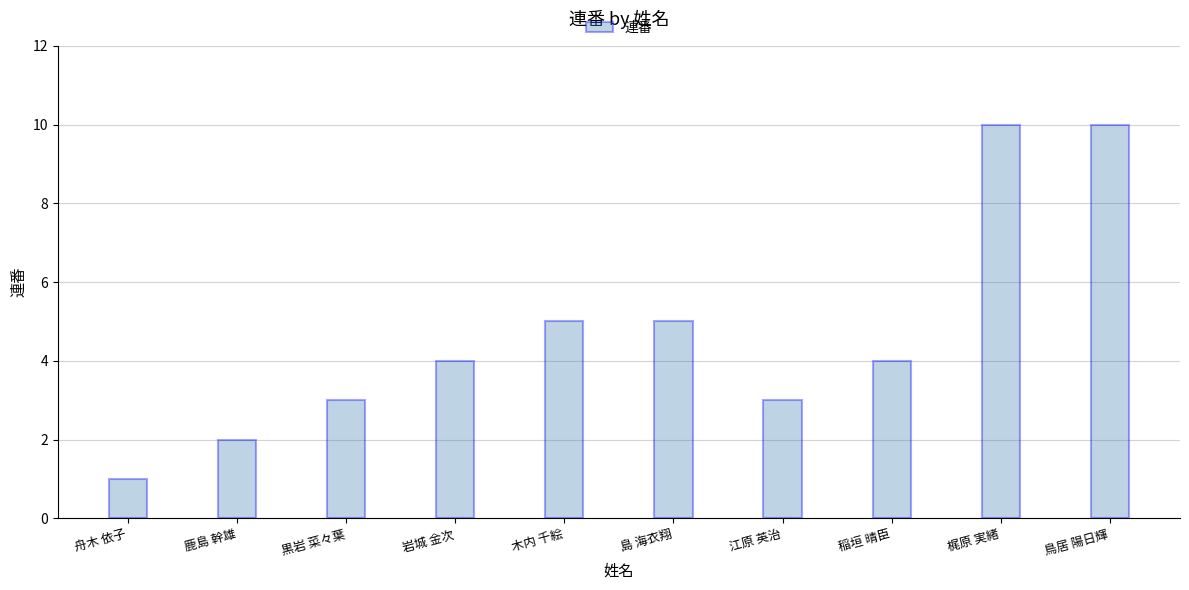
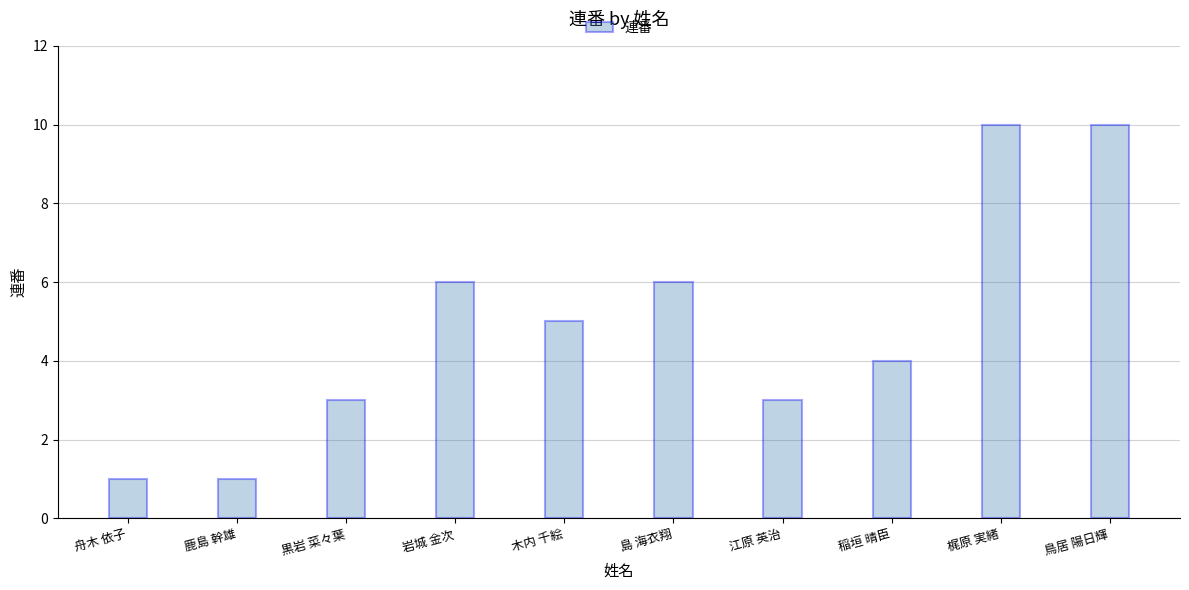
  {
    "舟木 依子": 1,
-   "鹿島 幹雄": 2,
+   "鹿島 幹雄": 1,
    "黒岩 菜々葉": 3,
-   "岩城 金次": 4,
+   "岩城 金次": 6,
    "木内 千絵": 5,
-   "島 海衣翔": 5,
+   "島 海衣翔": 6,
    "江原 英治": 3,
    "稲垣 晴臣": 4,
    "梶原 実緒": 10,
    "鳥居 陽日輝": 10
  }
